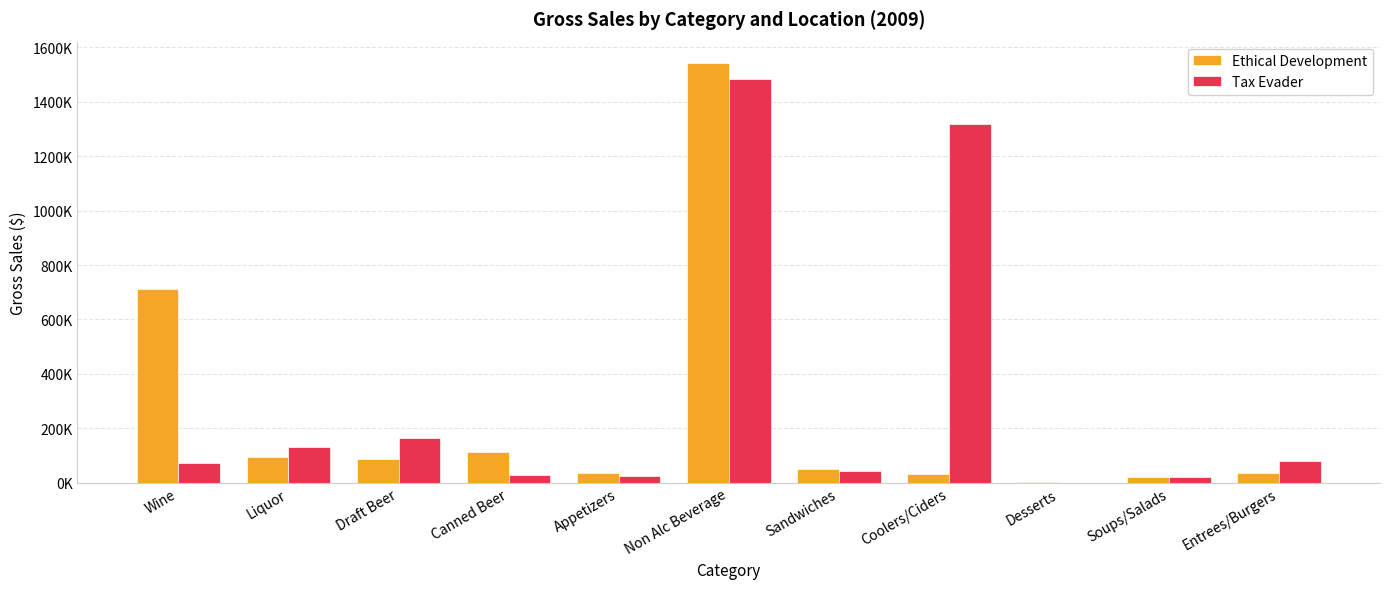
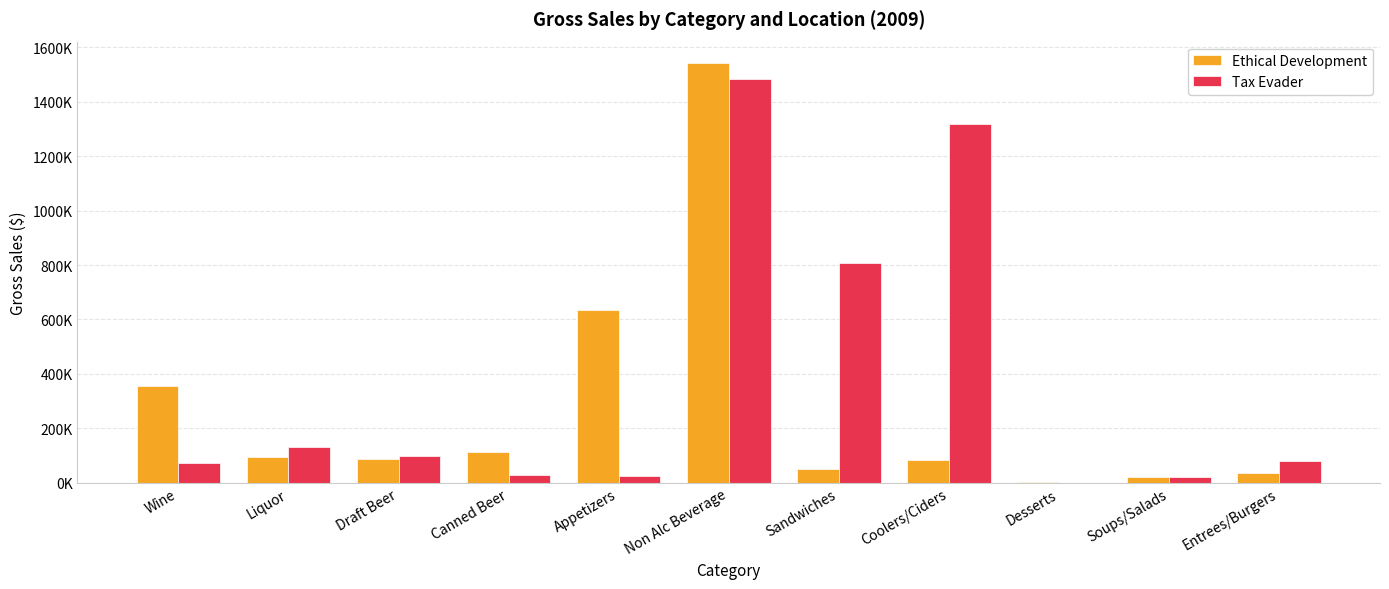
  {
    "Ethical Development": {
-     "Wine": 710000,
+     "Wine": 360000,
      "Liquor": 100000,
      "Draft Beer": 90000,
      "Canned Beer": 110000,
-     "Appetizers": 30000,
+     "Appetizers": 630000,
      "Non Alc Beverage": 1540000,
      "Sandwiches": 50000,
-     "Coolers/Ciders": 30000,
+     "Coolers/Ciders": 80000,
      "Soups/Salads": 20000,
      "Entrees/Burgers": 30000
    },
    "Tax Evader": {
      "Wine": 70000,
      "Liquor": 130000,
-     "Draft Beer": 170000,
+     "Draft Beer": 100000,
      "Canned Beer": 30000,
      "Appetizers": 20000,
      "Non Alc Beverage": 1480000,
-     "Sandwiches": 40000,
+     "Sandwiches": 810000,
      "Coolers/Ciders": 1320000,
      "Desserts": 0,
      "Soups/Salads": 20000,
      "Entrees/Burgers": 80000
    }
  }
